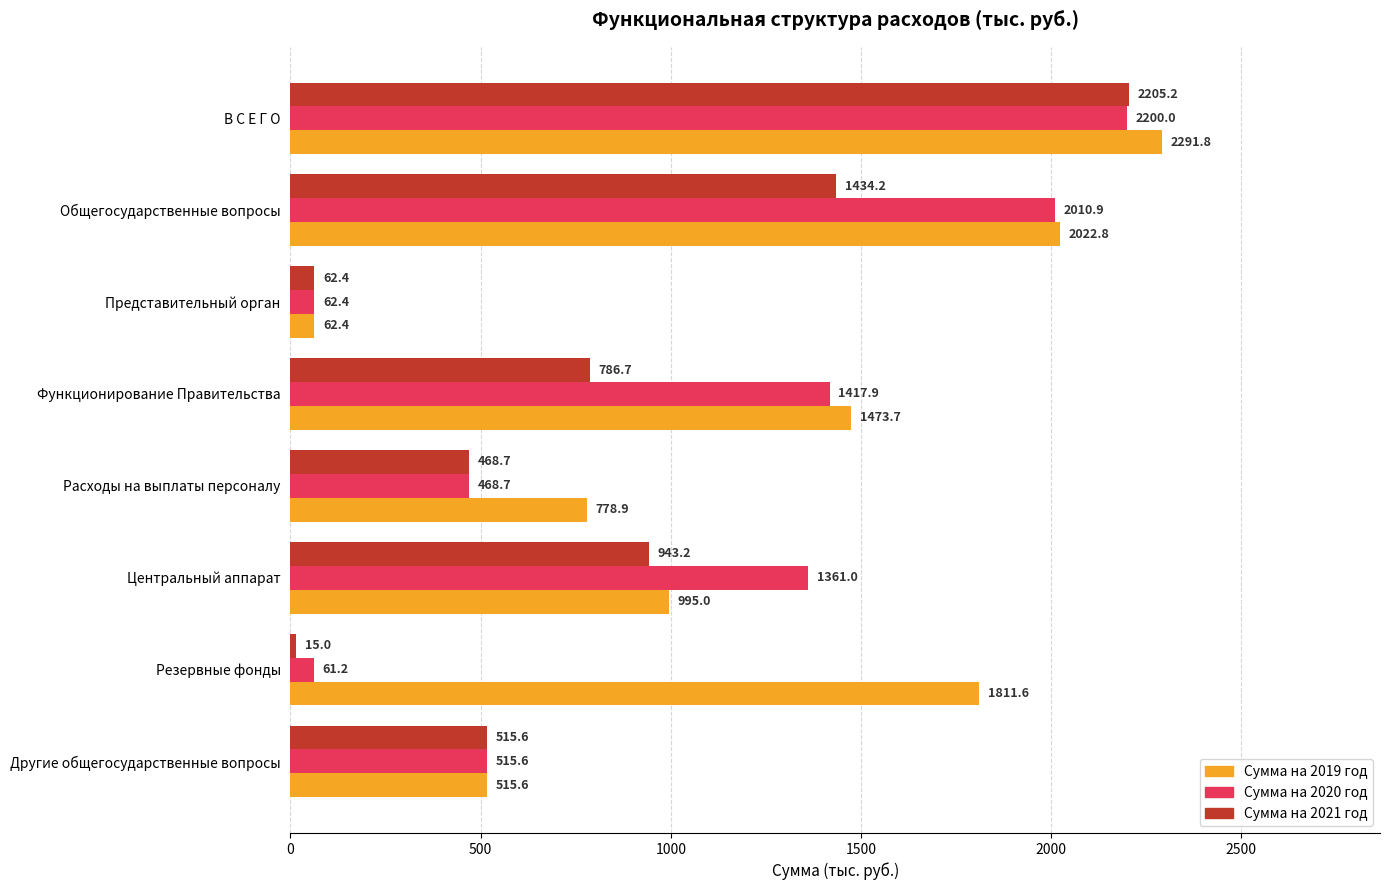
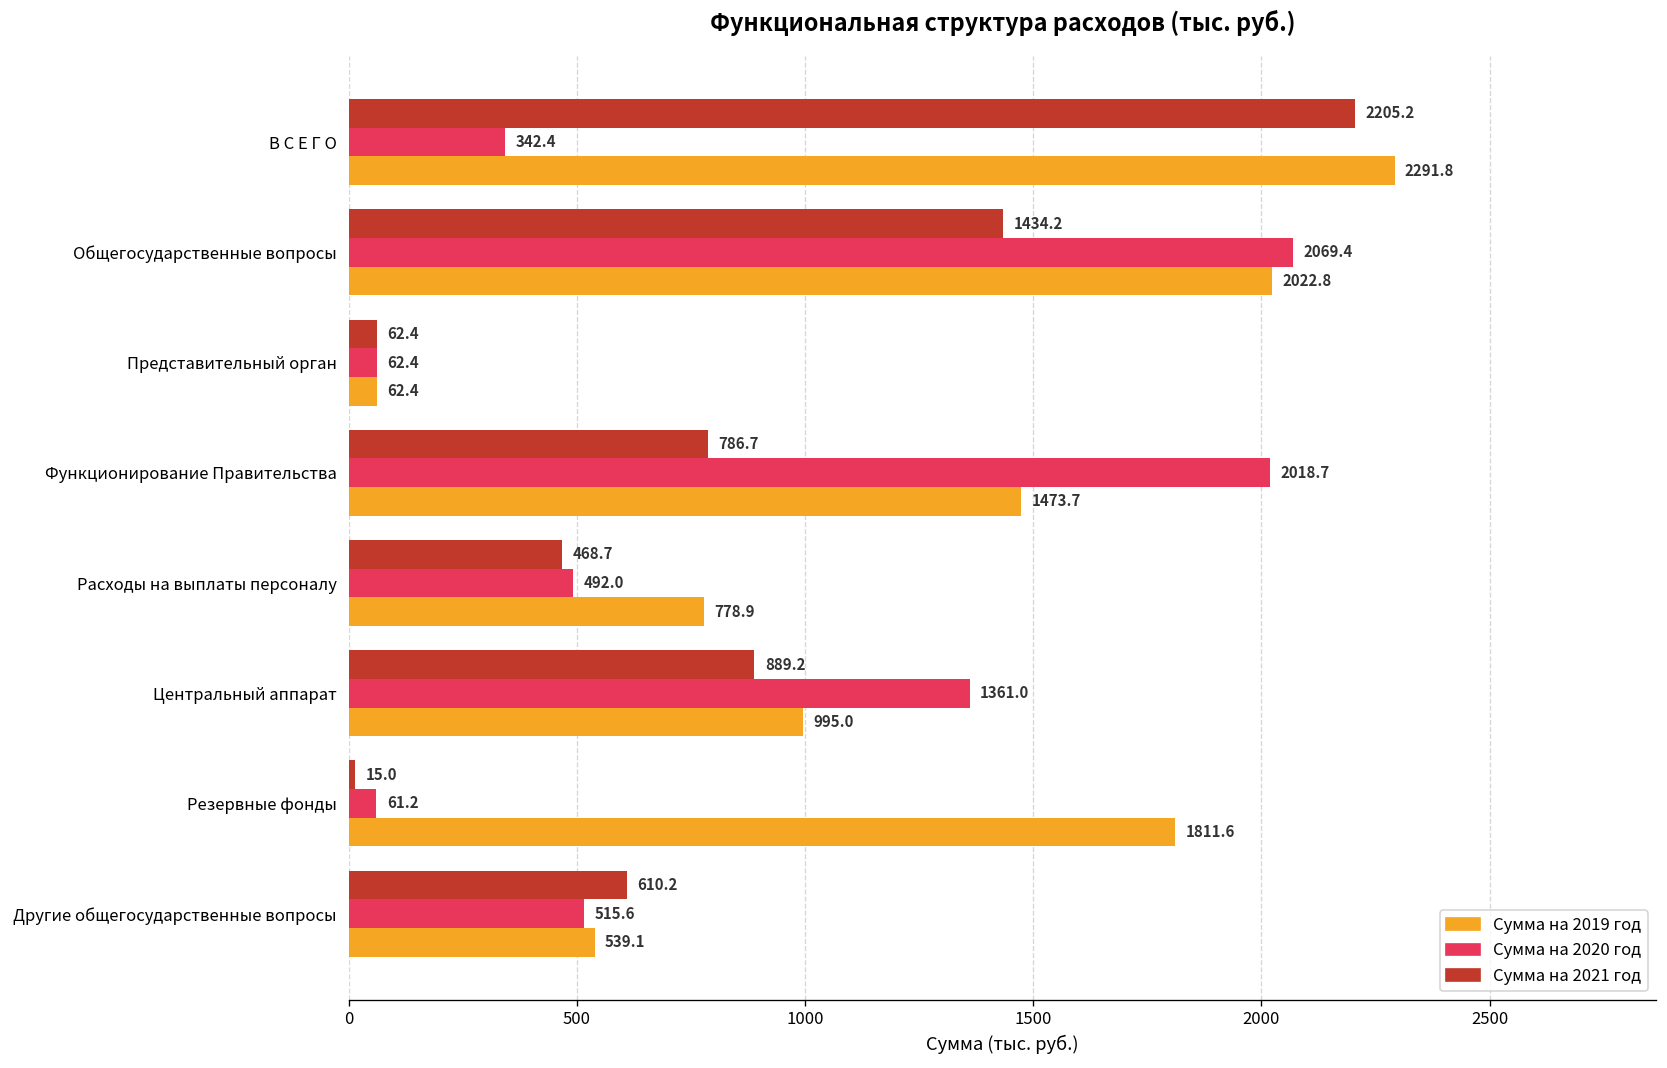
  {
    "Сумма на 2019 год": {
      "В С Е Г О": 2291.8,
      "Общегосударственные вопросы": 2022.8,
      "Представительный орган": 62.4,
      "Функционирование Правительства": 1473.7,
      "Расходы на выплаты персоналу": 778.9,
      "Центральный аппарат": 995.0,
      "Резервные фонды": 1811.6,
-     "Другие общегосударственные вопросы": 515.6
+     "Другие общегосударственные вопросы": 539.1
    },
    "Сумма на 2020 год": {
-     "В С Е Г О": 2200.0,
-     "Общегосударственные вопросы": 2010.9,
+     "В С Е Г О": 342.4,
+     "Общегосударственные вопросы": 2069.4,
      "Представительный орган": 62.4,
-     "Функционирование Правительства": 1417.9,
-     "Расходы на выплаты персоналу": 468.7,
+     "Функционирование Правительства": 2018.7,
+     "Расходы на выплаты персоналу": 492.0,
      "Центральный аппарат": 1361.0,
      "Резервные фонды": 61.2,
      "Другие общегосударственные вопросы": 515.6
    },
    "Сумма на 2021 год": {
      "В С Е Г О": 2205.2,
      "Общегосударственные вопросы": 1434.2,
      "Представительный орган": 62.4,
      "Функционирование Правительства": 786.7,
      "Расходы на выплаты персоналу": 468.7,
-     "Центральный аппарат": 943.2,
+     "Центральный аппарат": 889.2,
      "Резервные фонды": 15.0,
-     "Другие общегосударственные вопросы": 515.6
+     "Другие общегосударственные вопросы": 610.2
    }
  }
